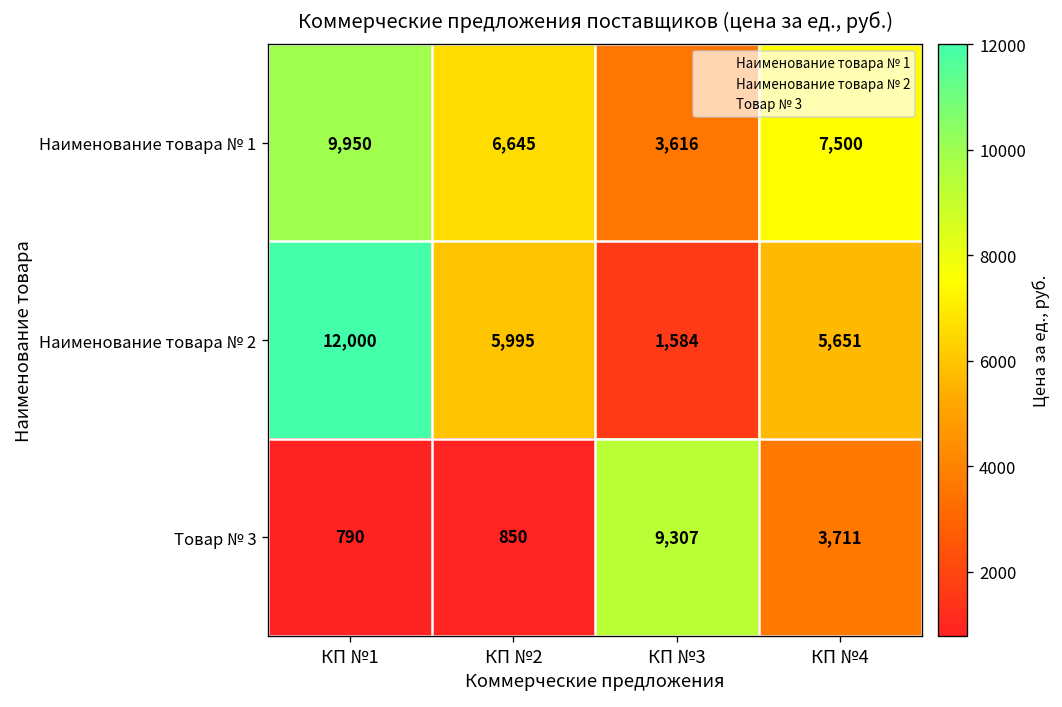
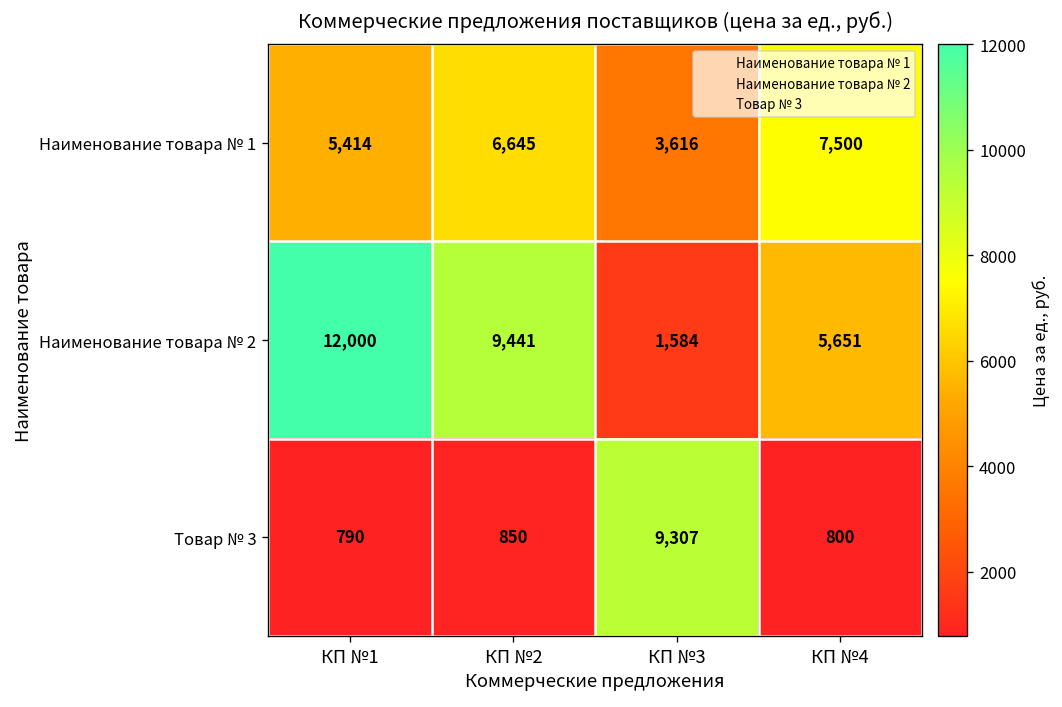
  {
    "Наименование товара № 1": {
-     "КП №1": "9,950",
+     "КП №1": "5,414",
      "КП №2": "6,645",
      "КП №3": "3,616",
      "КП №4": "7,500"
    },
    "Наименование товара № 2": {
      "КП №1": "12,000",
-     "КП №2": "5,995",
+     "КП №2": "9,441",
      "КП №3": "1,584",
      "КП №4": "5,651"
    },
    "Товар № 3": {
      "КП №1": "790",
      "КП №2": "850",
      "КП №3": "9,307",
-     "КП №4": "3,711"
+     "КП №4": "800"
    }
  }
